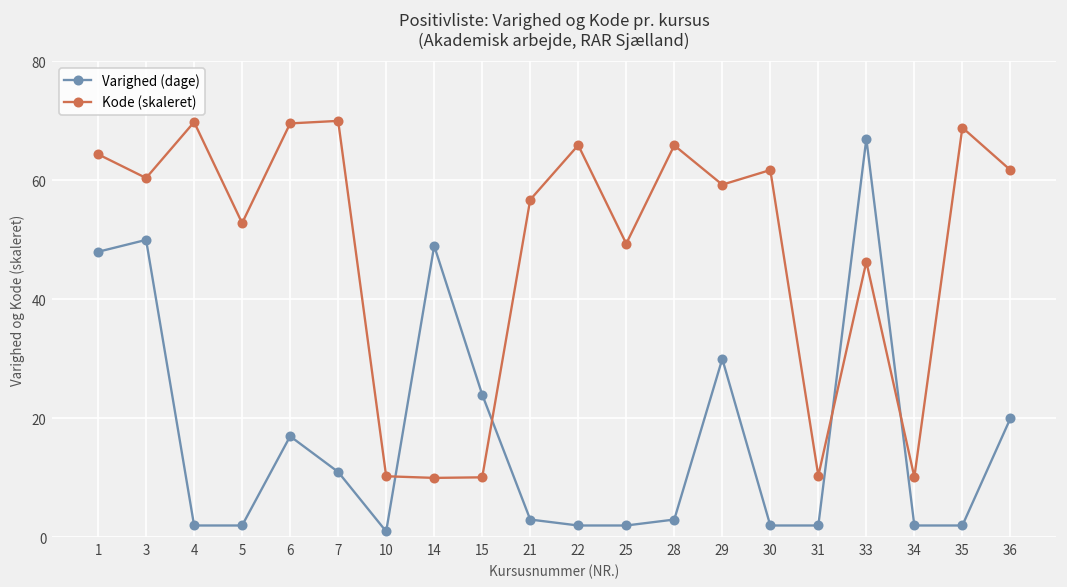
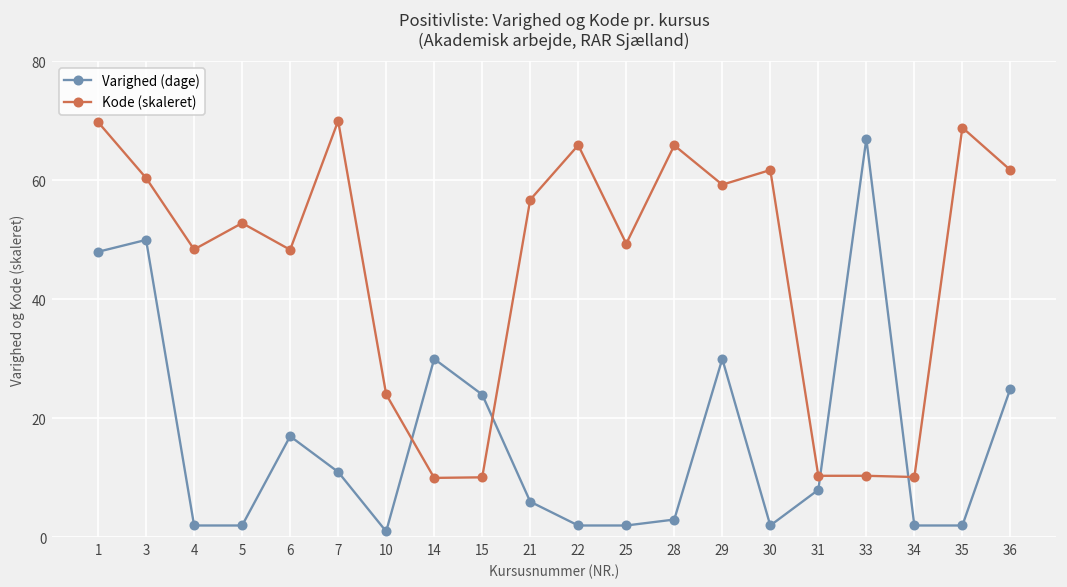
  {
    "Varighed (dage)": {
      "1": 48,
      "3": 50,
      "4": 2,
      "5": 2,
      "6": 17,
      "7": 11,
      "10": 1,
-     "14": 49,
+     "14": 30,
      "15": 24,
-     "21": 3,
+     "21": 6,
      "22": 2,
      "25": 2,
      "28": 3,
      "29": 30,
      "30": 2,
-     "31": 2,
+     "31": 8,
      "33": 67,
      "34": 2,
      "35": 2,
-     "36": 20
+     "36": 25
    },
    "Kode (skaleret)": {
-     "1": 64,
+     "1": 70,
      "3": 60,
-     "4": 70,
+     "4": 48,
      "5": 53,
-     "6": 70,
+     "6": 48,
      "7": 70,
-     "10": 10,
+     "10": 24,
      "14": 10,
      "15": 10,
      "21": 57,
      "22": 66,
      "25": 49,
      "28": 66,
      "29": 59,
      "30": 62,
      "31": 10,
-     "33": 46,
+     "33": 10,
      "34": 10,
      "35": 69,
      "36": 62
    }
  }
